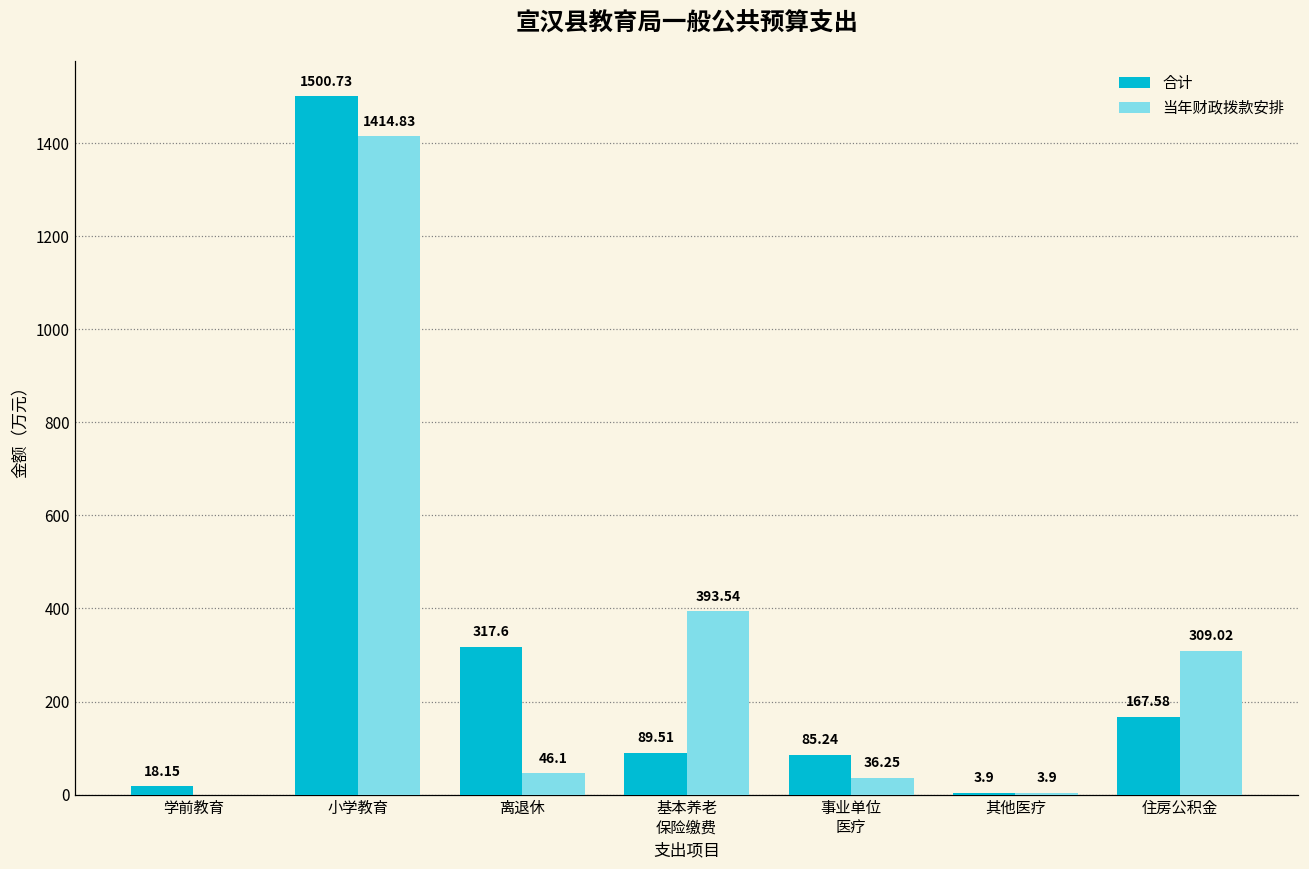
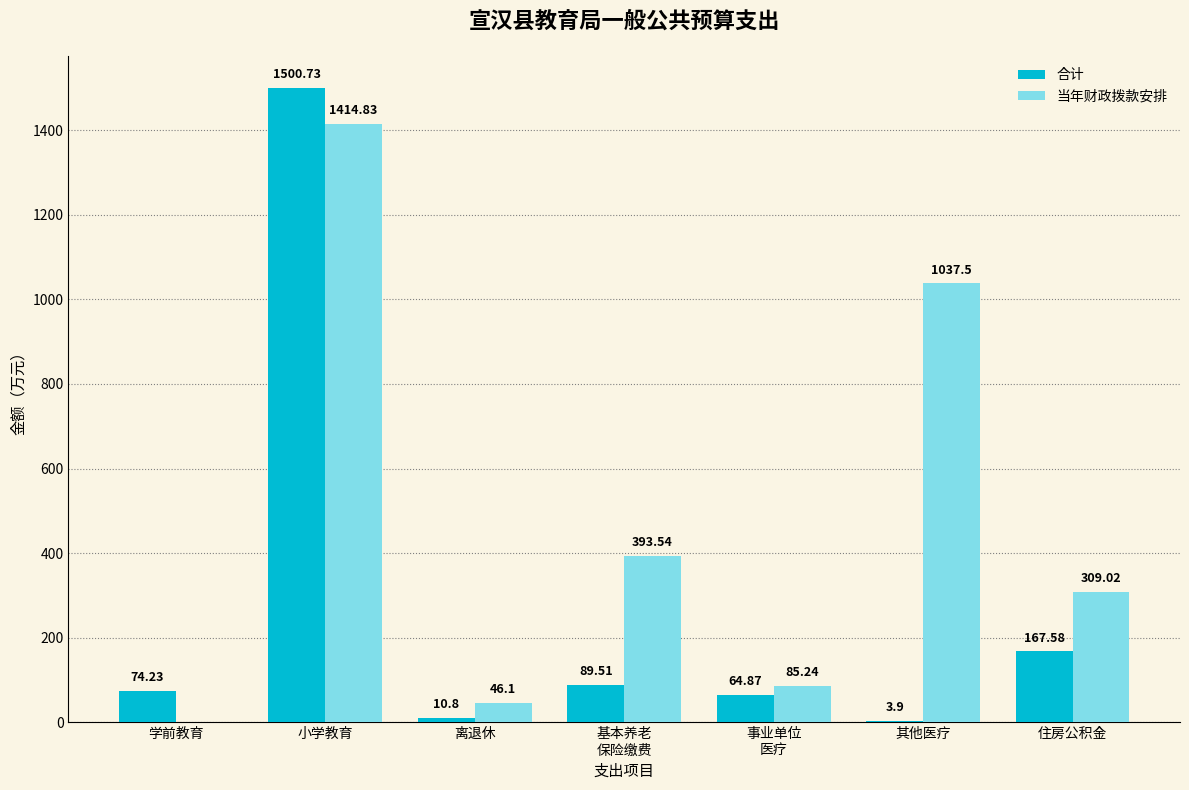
  {
    "合计": {
-     "学前教育": 18.15,
+     "学前教育": 74.23,
      "小学教育": 1500.73,
-     "离退休": 317.6,
+     "离退休": 10.8,
      "基本养老 保险缴费": 89.51,
-     "事业单位 医疗": 85.24,
+     "事业单位 医疗": 64.87,
      "其他医疗": 3.9,
      "住房公积金": 167.58
    },
    "当年财政拨款安排": {
      "小学教育": 1414.83,
      "离退休": 46.1,
      "基本养老 保险缴费": 393.54,
-     "事业单位 医疗": 36.25,
-     "其他医疗": 3.9,
+     "事业单位 医疗": 85.24,
+     "其他医疗": 1037.5,
      "住房公积金": 309.02
    }
  }
